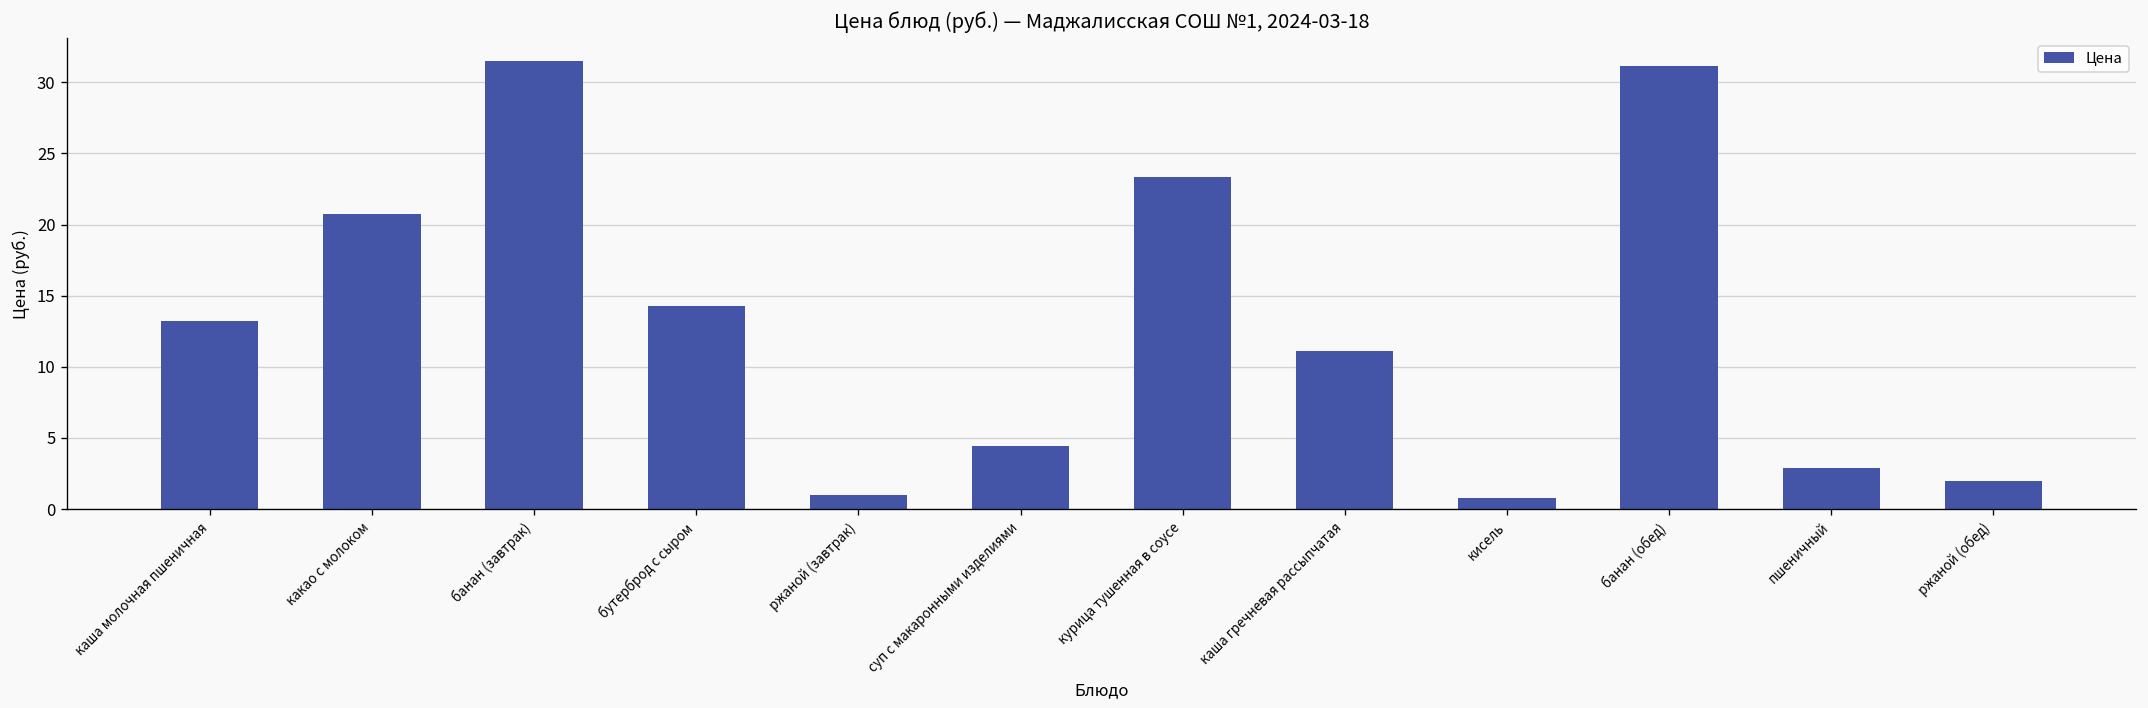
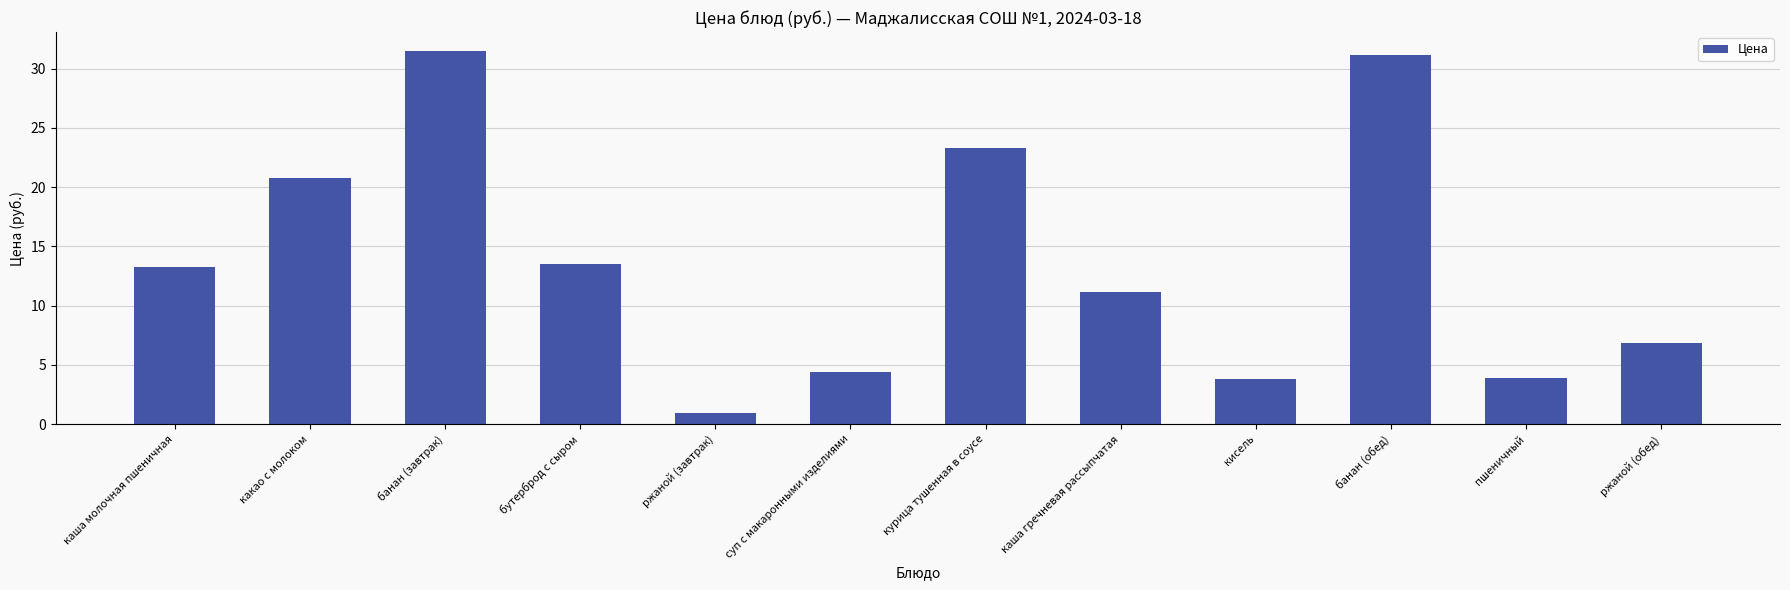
  {
    "каша молочная пшеничная": 13.2,
    "какао с молоком": 20.7,
    "банан (завтрак)": 31.5,
-   "бутерброд с сыром": 14.3,
+   "бутерброд с сыром": 13.5,
    "ржаной (завтрак)": 1.0,
    "суп с макаронными изделиями": 4.4,
    "курица тушенная в соусе": 23.3,
    "каша гречневая рассыпчатая": 11.1,
-   "кисель": 0.8,
+   "кисель": 3.8,
    "банан (обед)": 31.2,
-   "пшеничный": 2.9,
-   "ржаной (обед)": 2.0
+   "пшеничный": 3.9,
+   "ржаной (обед)": 6.9
  }
